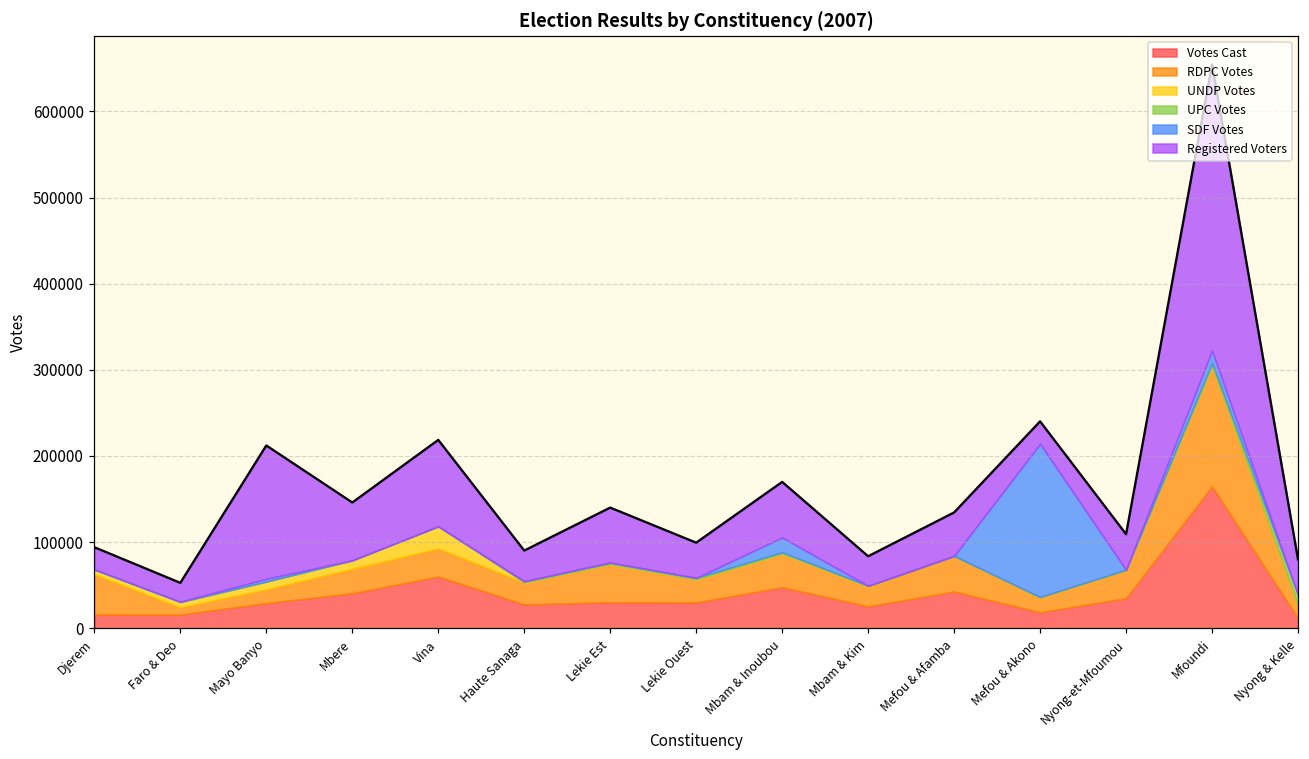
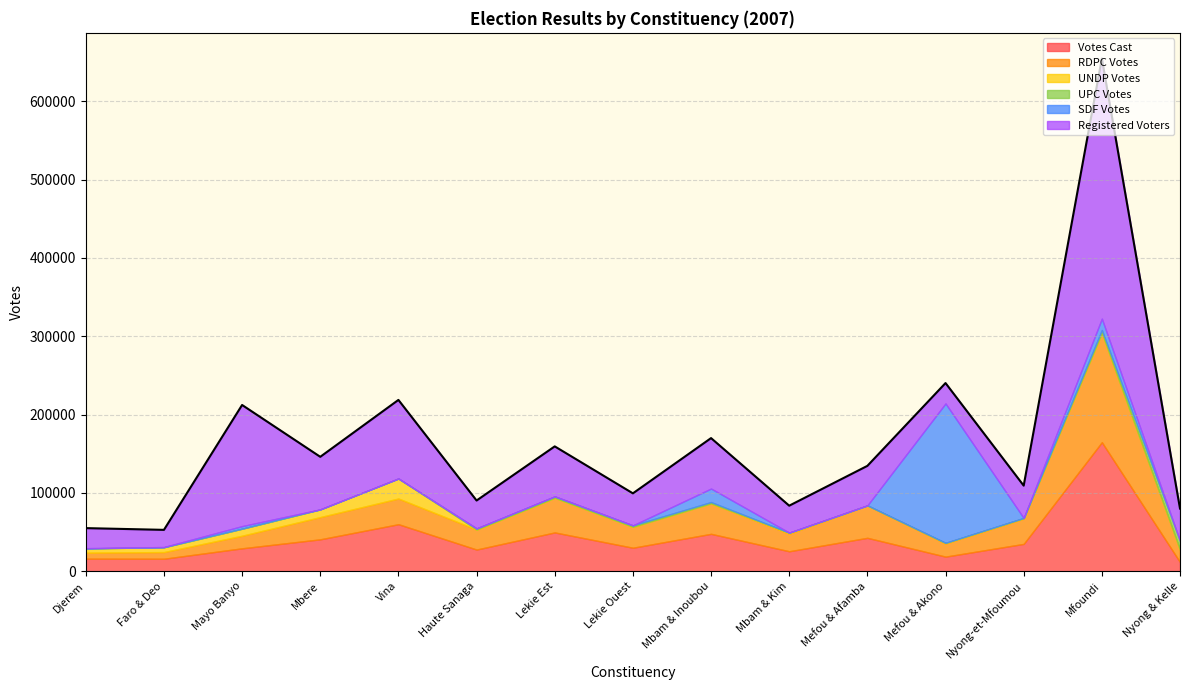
  {
    "Votes Cast": {
      "Djerem": 20000,
      "Faro & Deo": 20000,
      "Mayo Banyo": 30000,
      "Mbere": 40000,
      "Vina": 60000,
      "Haute Sanaga": 30000,
-     "Lekie Est": 30000,
+     "Lekie Est": 50000,
      "Lekie Ouest": 30000,
      "Mbam & Inoubou": 50000,
      "Mbam & Kim": 30000,
      "Mefou & Afamba": 40000,
      "Mefou & Akono": 20000,
      "Nyong-et-Mfoumou": 30000,
      "Mfoundi": 160000,
      "Nyong & Kelle": 10000
    },
    "RDPC Votes": {
-     "Djerem": 50000,
+     "Djerem": 10000,
      "Faro & Deo": 10000,
      "Mayo Banyo": 20000,
      "Mbere": 30000,
      "Vina": 30000
    },
    "UPC Votes": {
      "Mfoundi": 0
    },
    "SDF Votes": {
      "Mayo Banyo": 0,
      "Mbam & Inoubou": 20000,
      "Mefou & Akono": 180000,
      "Mfoundi": 10000
    },
    "Registered Voters": {
      "Djerem": 30000,
      "Faro & Deo": 20000,
      "Mayo Banyo": 150000,
      "Mbere": 70000,
      "Vina": 100000,
      "Haute Sanaga": 40000,
      "Lekie Est": 60000,
      "Lekie Ouest": 40000,
      "Mbam & Inoubou": 60000,
      "Mbam & Kim": 30000,
      "Mefou & Afamba": 50000,
      "Mefou & Akono": 30000,
      "Nyong-et-Mfoumou": 40000,
      "Nyong & Kelle": 40000
    }
  }
